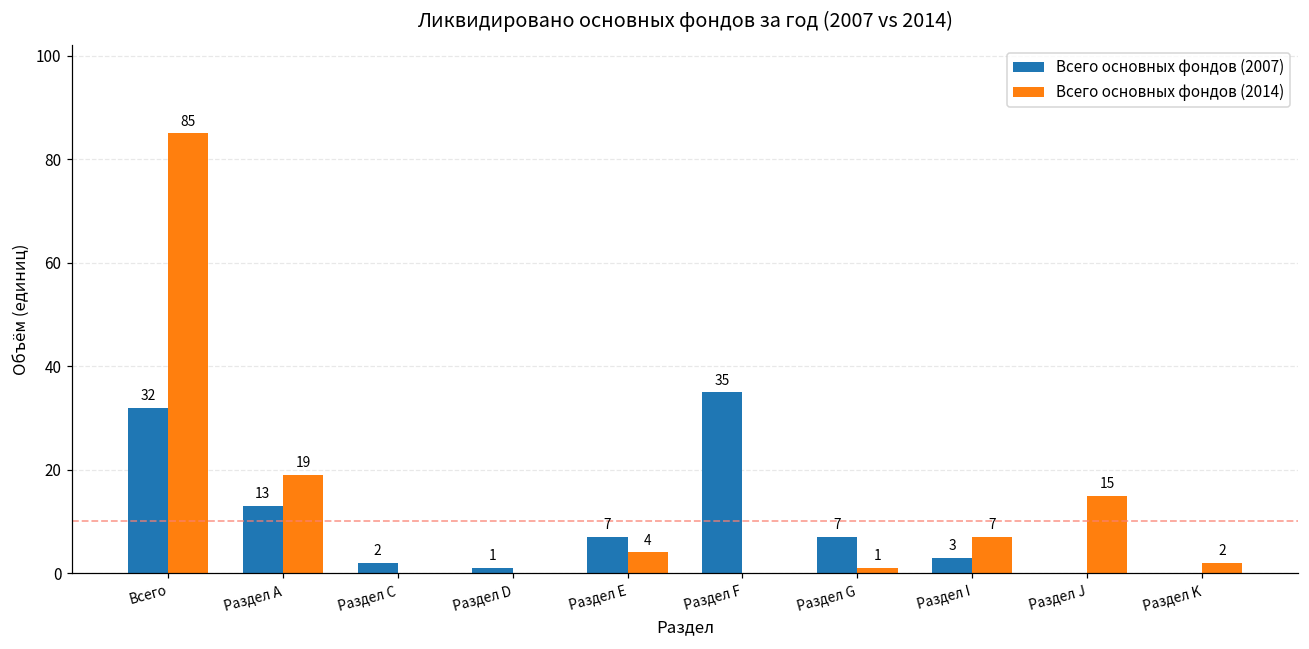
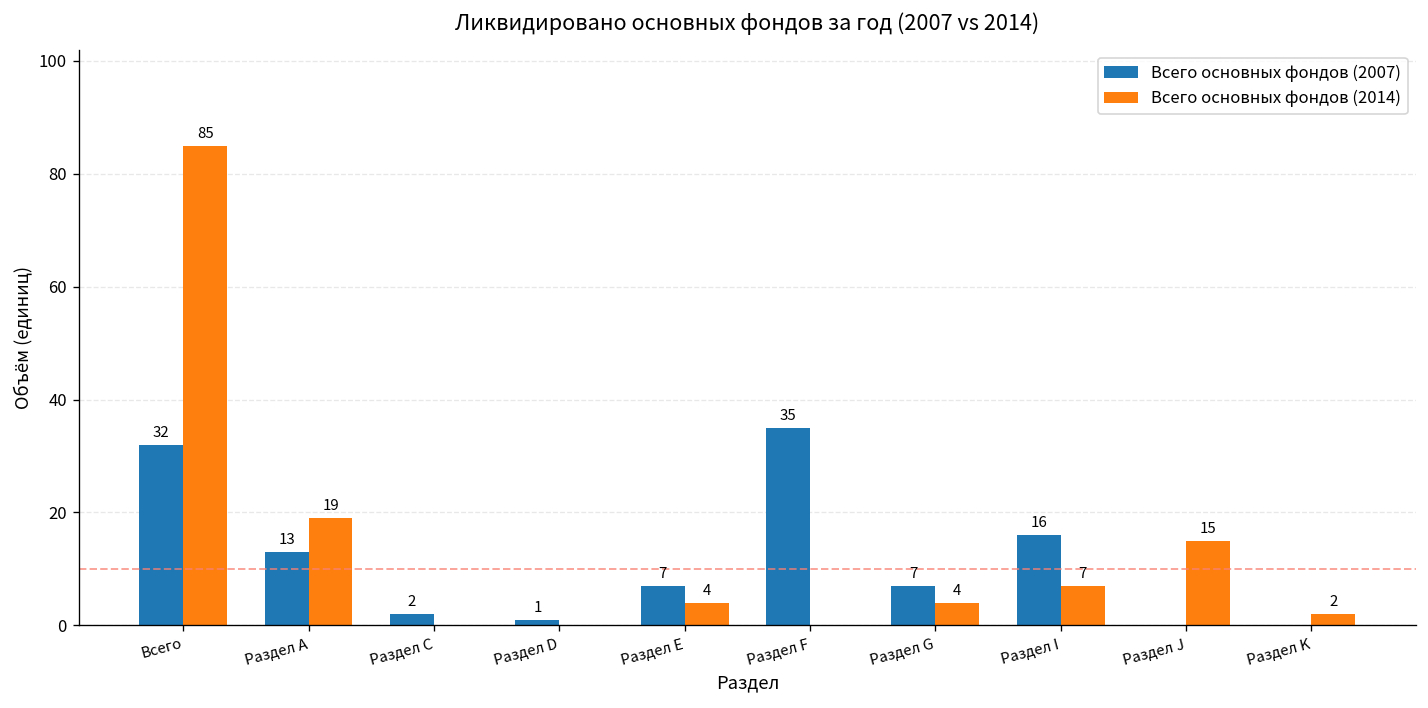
  {
    "Всего основных фондов (2007)": {
      "Всего": 32,
      "Раздел А": 13,
      "Раздел С": 2,
      "Раздел D": 1,
      "Раздел Е": 7,
      "Раздел F": 35,
      "Раздел G": 7,
-     "Раздел I": 3
+     "Раздел I": 16
    },
    "Всего основных фондов (2014)": {
      "Всего": 85,
      "Раздел А": 19,
      "Раздел Е": 4,
-     "Раздел G": 1,
+     "Раздел G": 4,
      "Раздел I": 7,
      "Раздел J": 15,
      "Раздел K": 2
    }
  }
